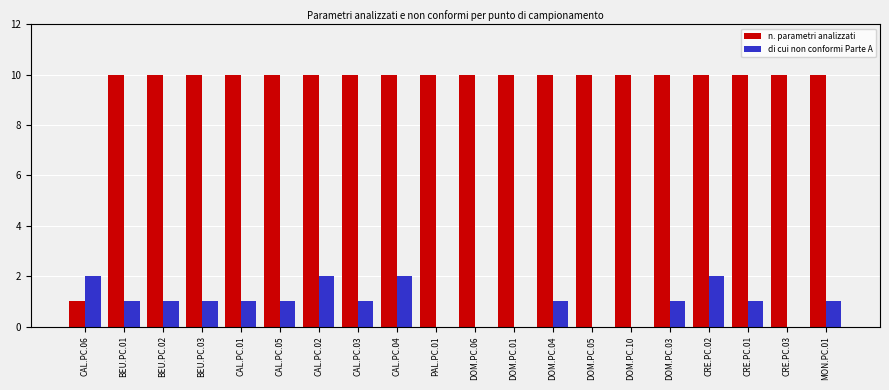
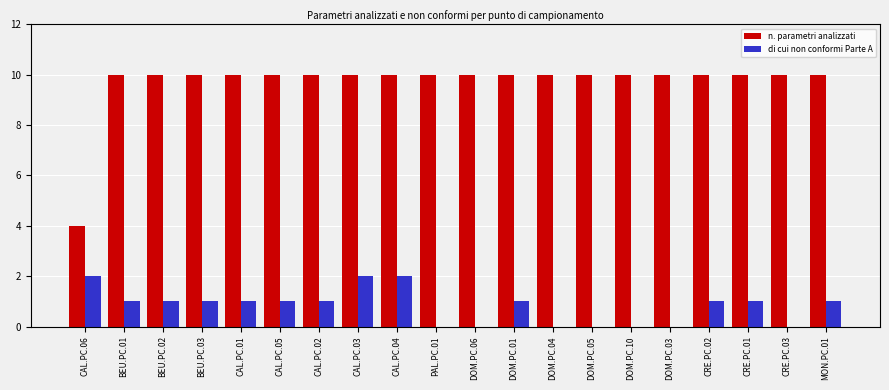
  {
    "n. parametri analizzati": {
-     "CAL.PC.06": 1,
+     "CAL.PC.06": 4,
      "BEU.PC.01": 10,
      "BEU.PC.02": 10,
      "BEU.PC.03": 10,
      "CAL.PC.01": 10,
      "CAL.PC.05": 10,
      "CAL.PC.02": 10,
      "CAL.PC.03": 10,
      "CAL.PC.04": 10,
      "PAL.PC.01": 10,
      "DOM.PC.06": 10,
      "DOM.PC.01": 10,
      "DOM.PC.04": 10,
      "DOM.PC.05": 10,
      "DOM.PC.10": 10,
      "DOM.PC.03": 10,
      "CRE.PC.02": 10,
      "CRE.PC.01": 10,
      "CRE.PC.03": 10,
      "MON.PC.01": 10
    },
    "di cui non conformi Parte A": {
      "CAL.PC.06": 2,
      "BEU.PC.01": 1,
      "BEU.PC.02": 1,
      "BEU.PC.03": 1,
      "CAL.PC.01": 1,
      "CAL.PC.05": 1,
-     "CAL.PC.02": 2,
-     "CAL.PC.03": 1,
+     "CAL.PC.02": 1,
+     "CAL.PC.03": 2,
      "CAL.PC.04": 2,
      "PAL.PC.01": 0,
      "DOM.PC.06": 0,
-     "DOM.PC.01": 0,
-     "DOM.PC.04": 1,
+     "DOM.PC.01": 1,
+     "DOM.PC.04": 0,
      "DOM.PC.05": 0,
      "DOM.PC.10": 0,
-     "DOM.PC.03": 1,
-     "CRE.PC.02": 2,
+     "DOM.PC.03": 0,
+     "CRE.PC.02": 1,
      "CRE.PC.01": 1,
      "CRE.PC.03": 0,
      "MON.PC.01": 1
    }
  }
